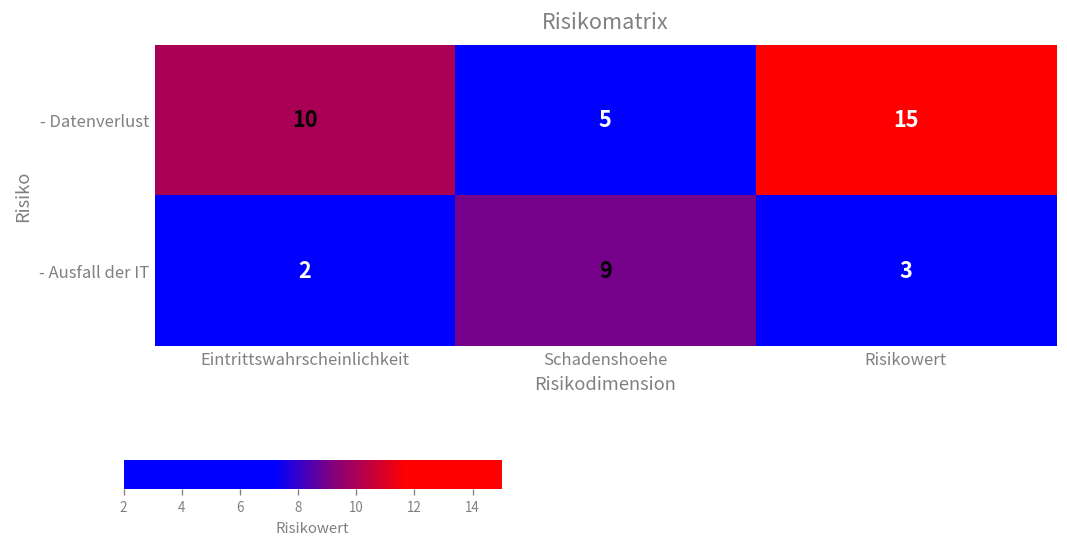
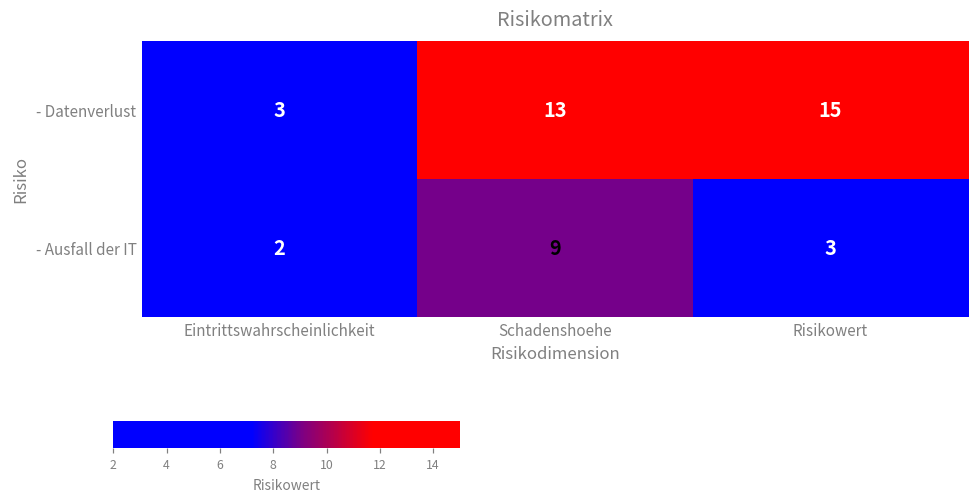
  {
    "- Datenverlust": {
-     "Eintrittswahrscheinlichkeit": 10,
-     "Schadenshoehe": 5,
+     "Eintrittswahrscheinlichkeit": 3,
+     "Schadenshoehe": 13,
      "Risikowert": 15
    },
    "- Ausfall der IT": {
      "Eintrittswahrscheinlichkeit": 2,
      "Schadenshoehe": 9,
      "Risikowert": 3
    }
  }
